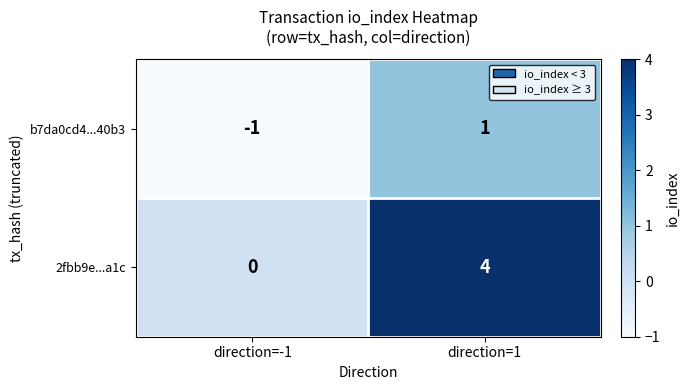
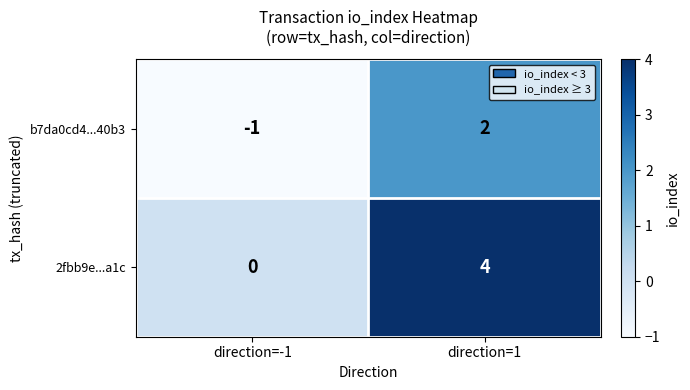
  {
    "b7da0cd4...40b3": {
      "direction=-1": -1,
-     "direction=1": 1
+     "direction=1": 2
    },
    "2fbb9e...a1c": {
      "direction=-1": 0,
      "direction=1": 4
    }
  }
